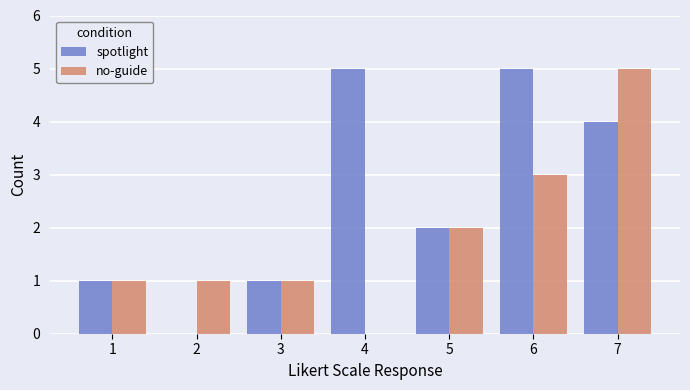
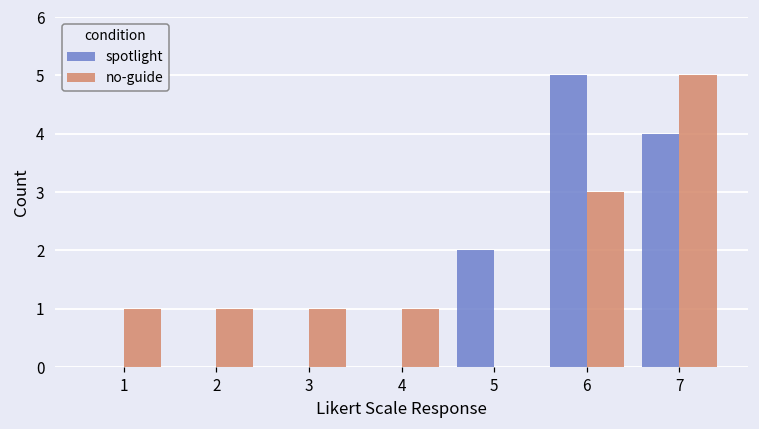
  {
    "spotlight": {
-     "1": 1,
+     "1": 0,
      "2": 0,
-     "3": 1,
-     "4": 5,
+     "3": 0,
+     "4": 0,
      "5": 2,
      "6": 5,
      "7": 4
    },
    "no-guide": {
      "1": 1,
      "2": 1,
      "3": 1,
-     "4": 0,
-     "5": 2,
+     "4": 1,
+     "5": 0,
      "6": 3,
      "7": 5
    }
  }
